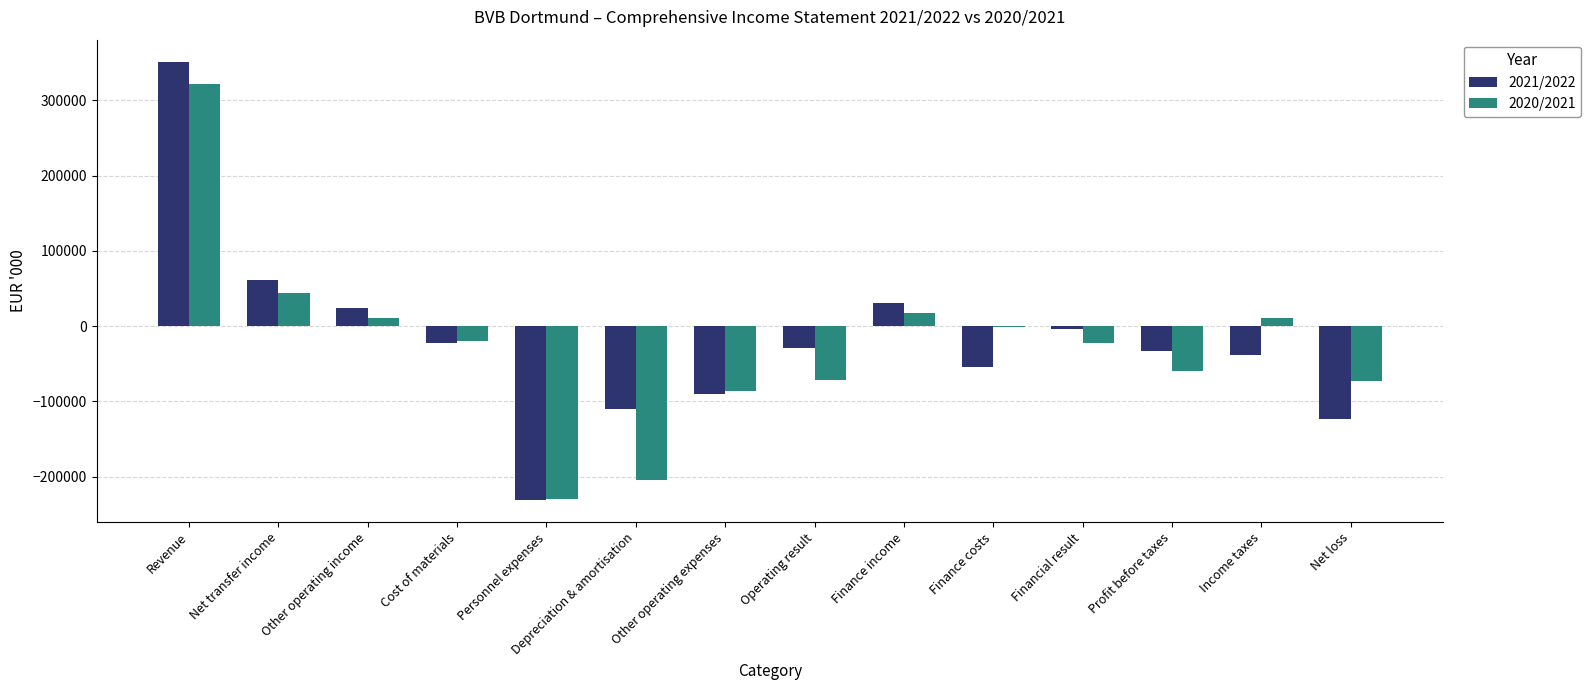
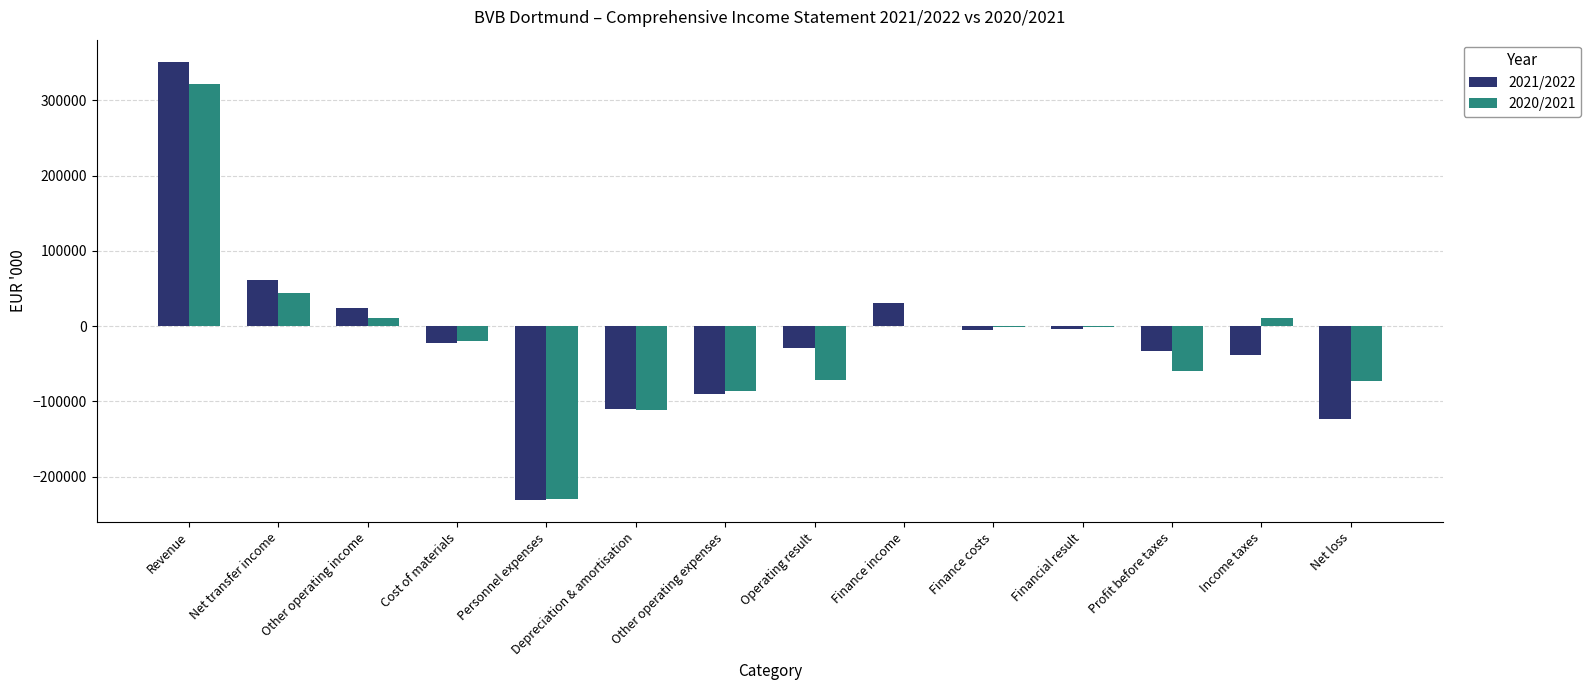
  {
    "2021/2022": {
      "Revenue": 350000,
      "Net transfer income": 60000,
      "Other operating income": 20000,
      "Cost of materials": -20000,
      "Personnel expenses": -230000,
      "Depreciation & amortisation": -110000,
      "Other operating expenses": -90000,
      "Operating result": -30000,
      "Finance income": 30000,
-     "Finance costs": -50000,
+     "Finance costs": -10000,
      "Financial result": 0,
      "Profit before taxes": -30000,
      "Income taxes": -40000,
      "Net loss": -120000
    },
    "2020/2021": {
      "Revenue": 320000,
      "Net transfer income": 40000,
      "Other operating income": 10000,
      "Cost of materials": -20000,
      "Personnel expenses": -230000,
-     "Depreciation & amortisation": -200000,
+     "Depreciation & amortisation": -110000,
      "Other operating expenses": -90000,
      "Operating result": -70000,
-     "Finance income": 20000,
-     "Financial result": -20000,
+     "Finance income": 0,
+     "Financial result": 0,
      "Profit before taxes": -60000,
      "Income taxes": 10000,
      "Net loss": -70000
    }
  }
